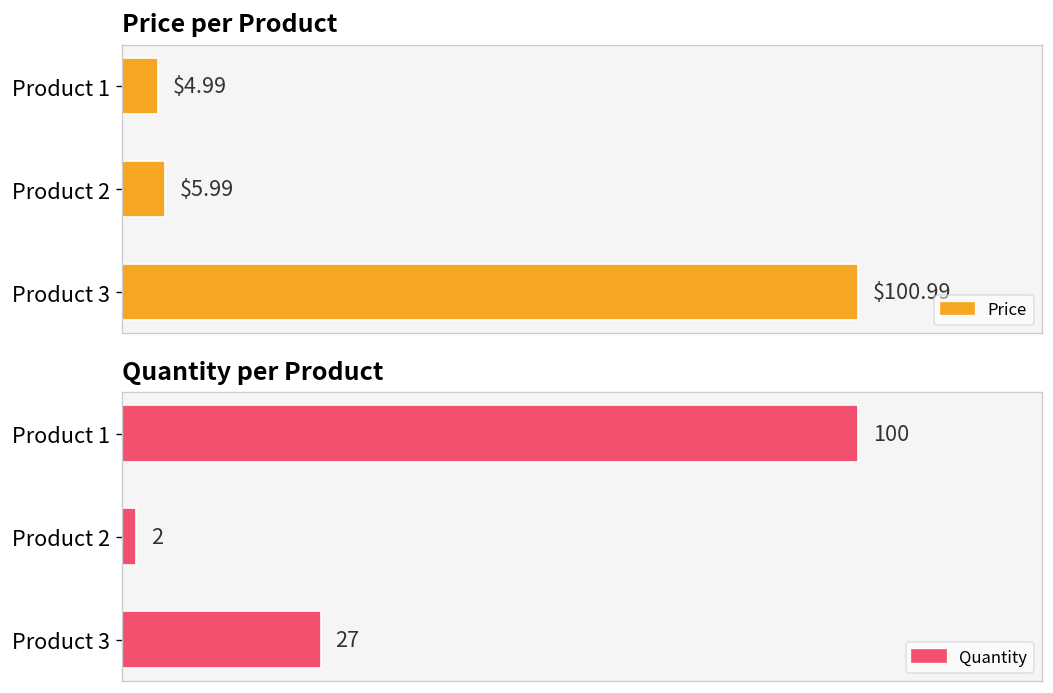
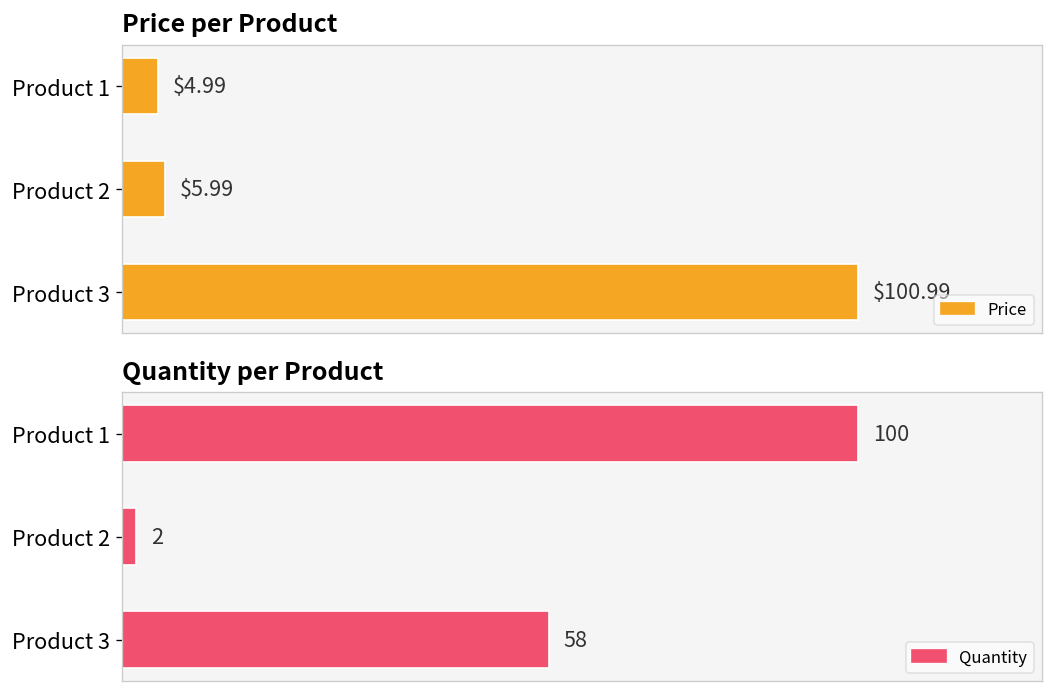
  {
    "Price per Product": {
      "Product 1": "$4.99",
      "Product 2": "$5.99"
    },
    "Quantity per Product": {
      "Product 1": "100",
      "Product 2": "2",
-     "Product 3": "27"
+     "Product 3": "58"
    }
  }
